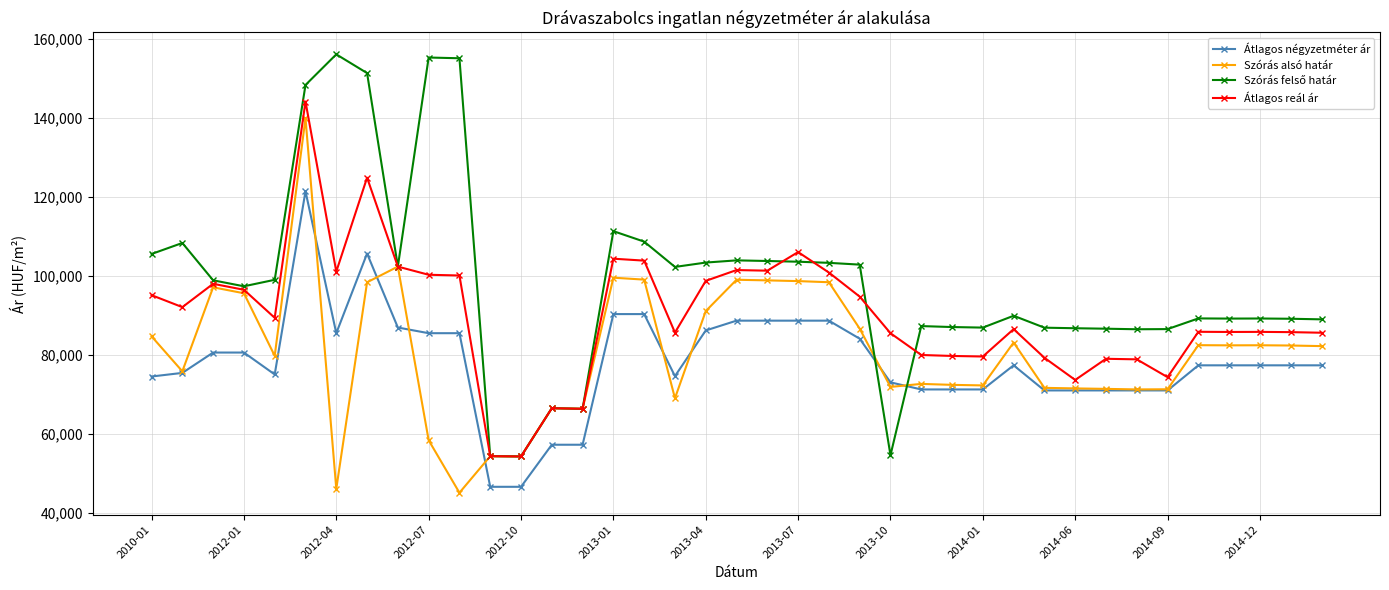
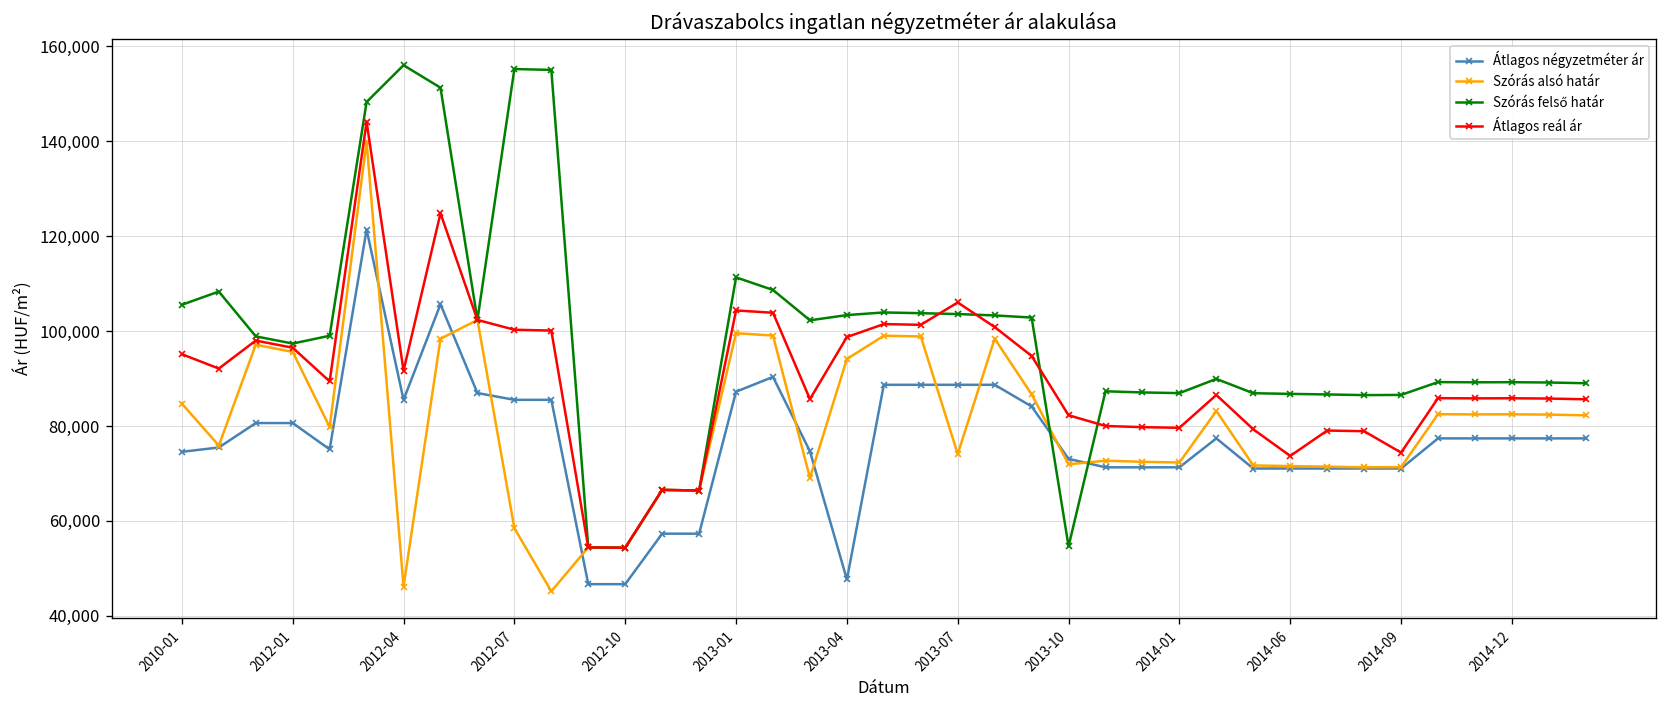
  {
    "Átlagos négyzetméter ár": {
      "2010-01": "75,000",
      "2012-01": "81,000",
      "2012-04": "86,000",
      "2012-07": "86,000",
      "2012-10": "47,000",
-     "2013-01": "90,000",
-     "2013-04": "86,000",
+     "2013-01": "87,000",
+     "2013-04": "48,000",
      "2013-07": "89,000",
      "2013-10": "73,000",
      "2014-01": "71,000",
      "2014-12": "77,000"
    },
    "Szórás alsó határ": {
      "2010-01": "85,000",
      "2012-01": "96,000",
      "2012-04": "46,000",
      "2012-07": "58,000",
      "2013-01": "100,000",
-     "2013-04": "91,000",
-     "2013-07": "99,000",
+     "2013-04": "94,000",
+     "2013-07": "74,000",
      "2013-10": "72,000",
      "2014-01": "72,000",
      "2014-12": "82,000"
    },
    "Szórás felső határ": {
      "2010-01": "106,000",
      "2012-01": "97,000",
      "2012-04": "156,000",
      "2012-07": "155,000",
      "2013-01": "111,000",
      "2013-04": "103,000",
      "2013-07": "104,000",
      "2013-10": "55,000",
      "2014-01": "87,000",
      "2014-06": "87,000",
      "2014-09": "87,000",
      "2014-12": "89,000"
    },
    "Átlagos reál ár": {
      "2010-01": "95,000",
      "2012-01": "97,000",
-     "2012-04": "101,000",
+     "2012-04": "92,000",
      "2012-07": "100,000",
      "2013-01": "104,000",
      "2013-04": "99,000",
      "2013-07": "106,000",
-     "2013-10": "86,000",
+     "2013-10": "82,000",
      "2014-01": "80,000",
      "2014-06": "74,000",
      "2014-09": "74,000",
      "2014-12": "86,000"
    }
  }
